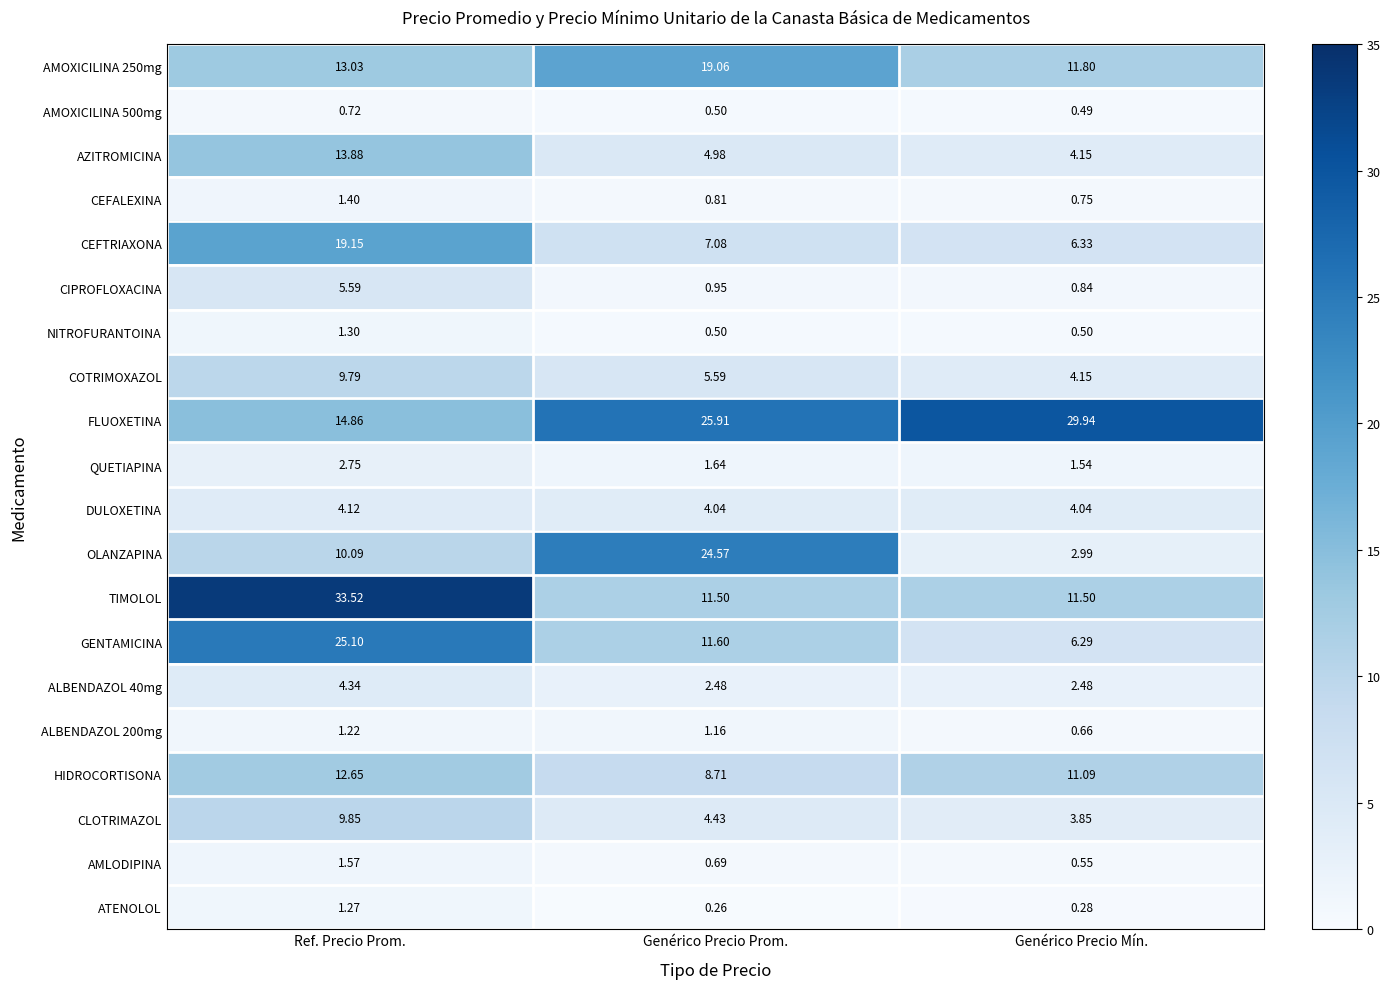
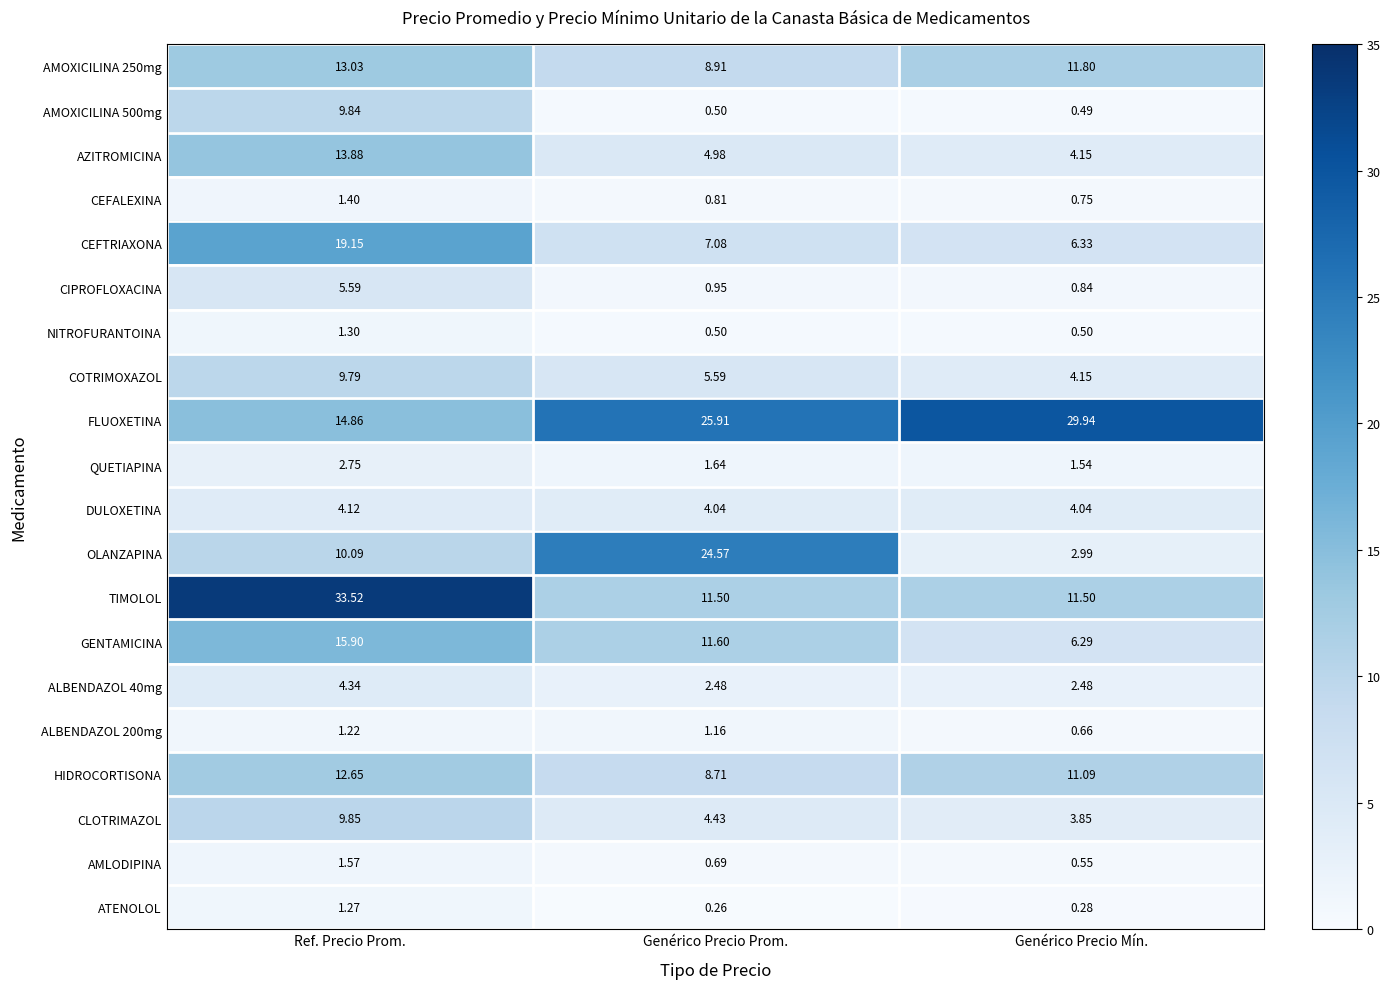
  {
    "AMOXICILINA 250mg": {
      "Ref. Precio Prom.": 13.03,
-     "Genérico Precio Prom.": 19.06,
+     "Genérico Precio Prom.": 8.91,
      "Genérico Precio Mín.": 11.80
    },
    "AMOXICILINA 500mg": {
-     "Ref. Precio Prom.": 0.72,
+     "Ref. Precio Prom.": 9.84,
      "Genérico Precio Prom.": 0.50,
      "Genérico Precio Mín.": 0.49
    },
    "AZITROMICINA": {
      "Ref. Precio Prom.": 13.88,
      "Genérico Precio Prom.": 4.98,
      "Genérico Precio Mín.": 4.15
    },
    "CEFALEXINA": {
      "Ref. Precio Prom.": 1.40,
      "Genérico Precio Prom.": 0.81,
      "Genérico Precio Mín.": 0.75
    },
    "CEFTRIAXONA": {
      "Ref. Precio Prom.": 19.15,
      "Genérico Precio Prom.": 7.08,
      "Genérico Precio Mín.": 6.33
    },
    "CIPROFLOXACINA": {
      "Ref. Precio Prom.": 5.59,
      "Genérico Precio Prom.": 0.95,
      "Genérico Precio Mín.": 0.84
    },
    "NITROFURANTOINA": {
      "Ref. Precio Prom.": 1.30,
      "Genérico Precio Prom.": 0.50,
      "Genérico Precio Mín.": 0.50
    },
    "COTRIMOXAZOL": {
      "Ref. Precio Prom.": 9.79,
      "Genérico Precio Prom.": 5.59,
      "Genérico Precio Mín.": 4.15
    },
    "FLUOXETINA": {
      "Ref. Precio Prom.": 14.86,
      "Genérico Precio Prom.": 25.91,
      "Genérico Precio Mín.": 29.94
    },
    "QUETIAPINA": {
      "Ref. Precio Prom.": 2.75,
      "Genérico Precio Prom.": 1.64,
      "Genérico Precio Mín.": 1.54
    },
    "DULOXETINA": {
      "Ref. Precio Prom.": 4.12,
      "Genérico Precio Prom.": 4.04,
      "Genérico Precio Mín.": 4.04
    },
    "OLANZAPINA": {
      "Ref. Precio Prom.": 10.09,
      "Genérico Precio Prom.": 24.57,
      "Genérico Precio Mín.": 2.99
    },
    "TIMOLOL": {
      "Ref. Precio Prom.": 33.52,
      "Genérico Precio Prom.": 11.50,
      "Genérico Precio Mín.": 11.50
    },
    "GENTAMICINA": {
-     "Ref. Precio Prom.": 25.10,
+     "Ref. Precio Prom.": 15.90,
      "Genérico Precio Prom.": 11.60,
      "Genérico Precio Mín.": 6.29
    },
    "ALBENDAZOL 40mg": {
      "Ref. Precio Prom.": 4.34,
      "Genérico Precio Prom.": 2.48,
      "Genérico Precio Mín.": 2.48
    },
    "ALBENDAZOL 200mg": {
      "Ref. Precio Prom.": 1.22,
      "Genérico Precio Prom.": 1.16,
      "Genérico Precio Mín.": 0.66
    },
    "HIDROCORTISONA": {
      "Ref. Precio Prom.": 12.65,
      "Genérico Precio Prom.": 8.71,
      "Genérico Precio Mín.": 11.09
    },
    "CLOTRIMAZOL": {
      "Ref. Precio Prom.": 9.85,
      "Genérico Precio Prom.": 4.43,
      "Genérico Precio Mín.": 3.85
    },
    "AMLODIPINA": {
      "Ref. Precio Prom.": 1.57,
      "Genérico Precio Prom.": 0.69,
      "Genérico Precio Mín.": 0.55
    },
    "ATENOLOL": {
      "Ref. Precio Prom.": 1.27,
      "Genérico Precio Prom.": 0.26,
      "Genérico Precio Mín.": 0.28
    }
  }
